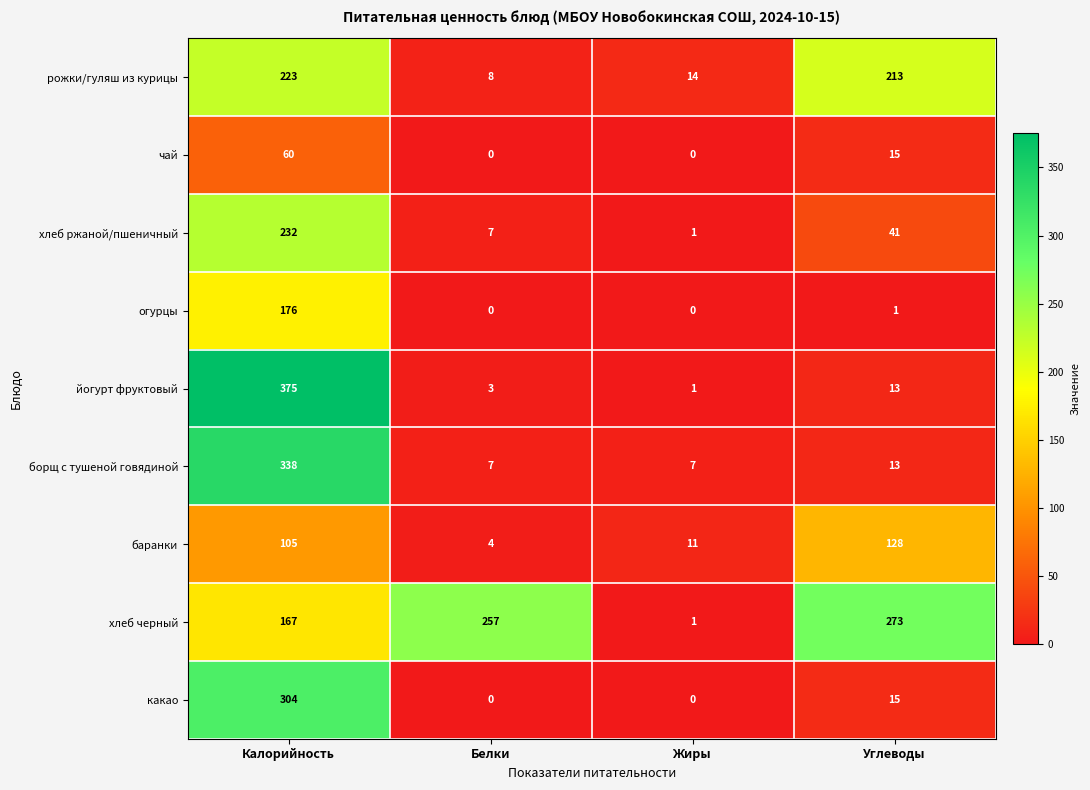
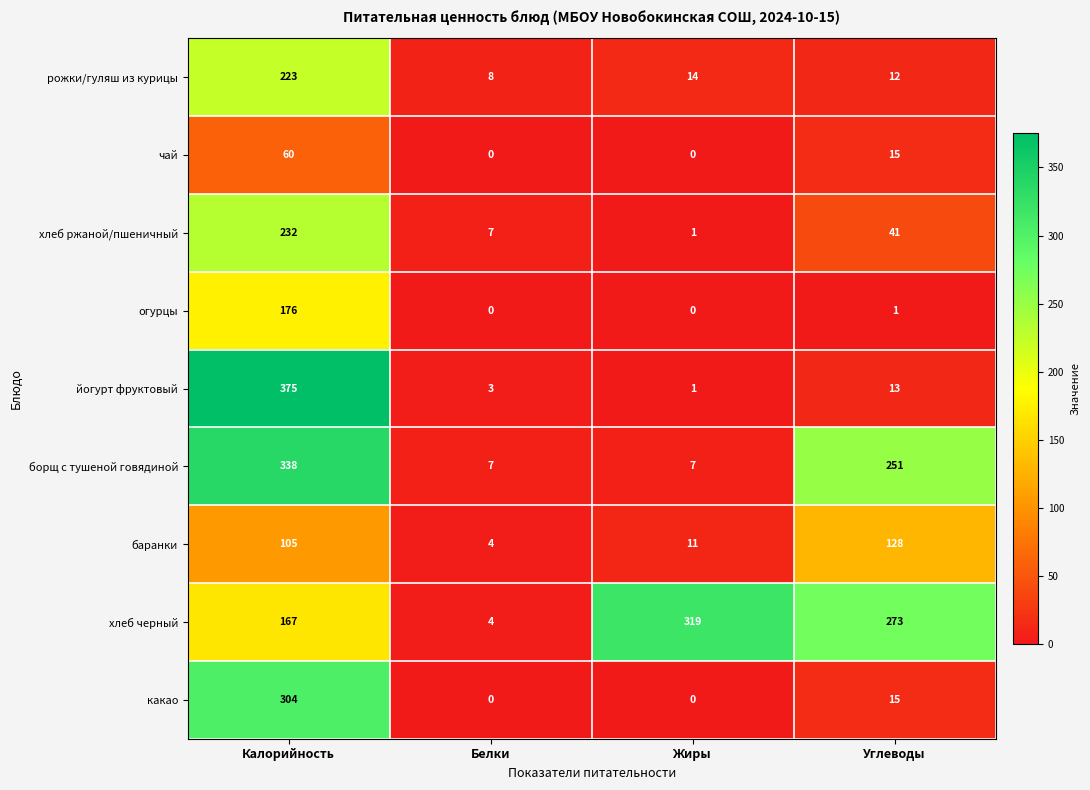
  {
    "рожки/гуляш из курицы": {
      "Калорийность": 223,
      "Белки": 8,
      "Жиры": 14,
-     "Углеводы": 213
+     "Углеводы": 12
    },
    "чай": {
      "Калорийность": 60,
      "Белки": 0,
      "Жиры": 0,
      "Углеводы": 15
    },
    "хлеб ржаной/пшеничный": {
      "Калорийность": 232,
      "Белки": 7,
      "Жиры": 1,
      "Углеводы": 41
    },
    "огурцы": {
      "Калорийность": 176,
      "Белки": 0,
      "Жиры": 0,
      "Углеводы": 1
    },
    "йогурт фруктовый": {
      "Калорийность": 375,
      "Белки": 3,
      "Жиры": 1,
      "Углеводы": 13
    },
    "борщ с тушеной говядиной": {
      "Калорийность": 338,
      "Белки": 7,
      "Жиры": 7,
-     "Углеводы": 13
+     "Углеводы": 251
    },
    "баранки": {
      "Калорийность": 105,
      "Белки": 4,
      "Жиры": 11,
      "Углеводы": 128
    },
    "хлеб черный": {
      "Калорийность": 167,
-     "Белки": 257,
-     "Жиры": 1,
+     "Белки": 4,
+     "Жиры": 319,
      "Углеводы": 273
    },
    "какао": {
      "Калорийность": 304,
      "Белки": 0,
      "Жиры": 0,
      "Углеводы": 15
    }
  }
